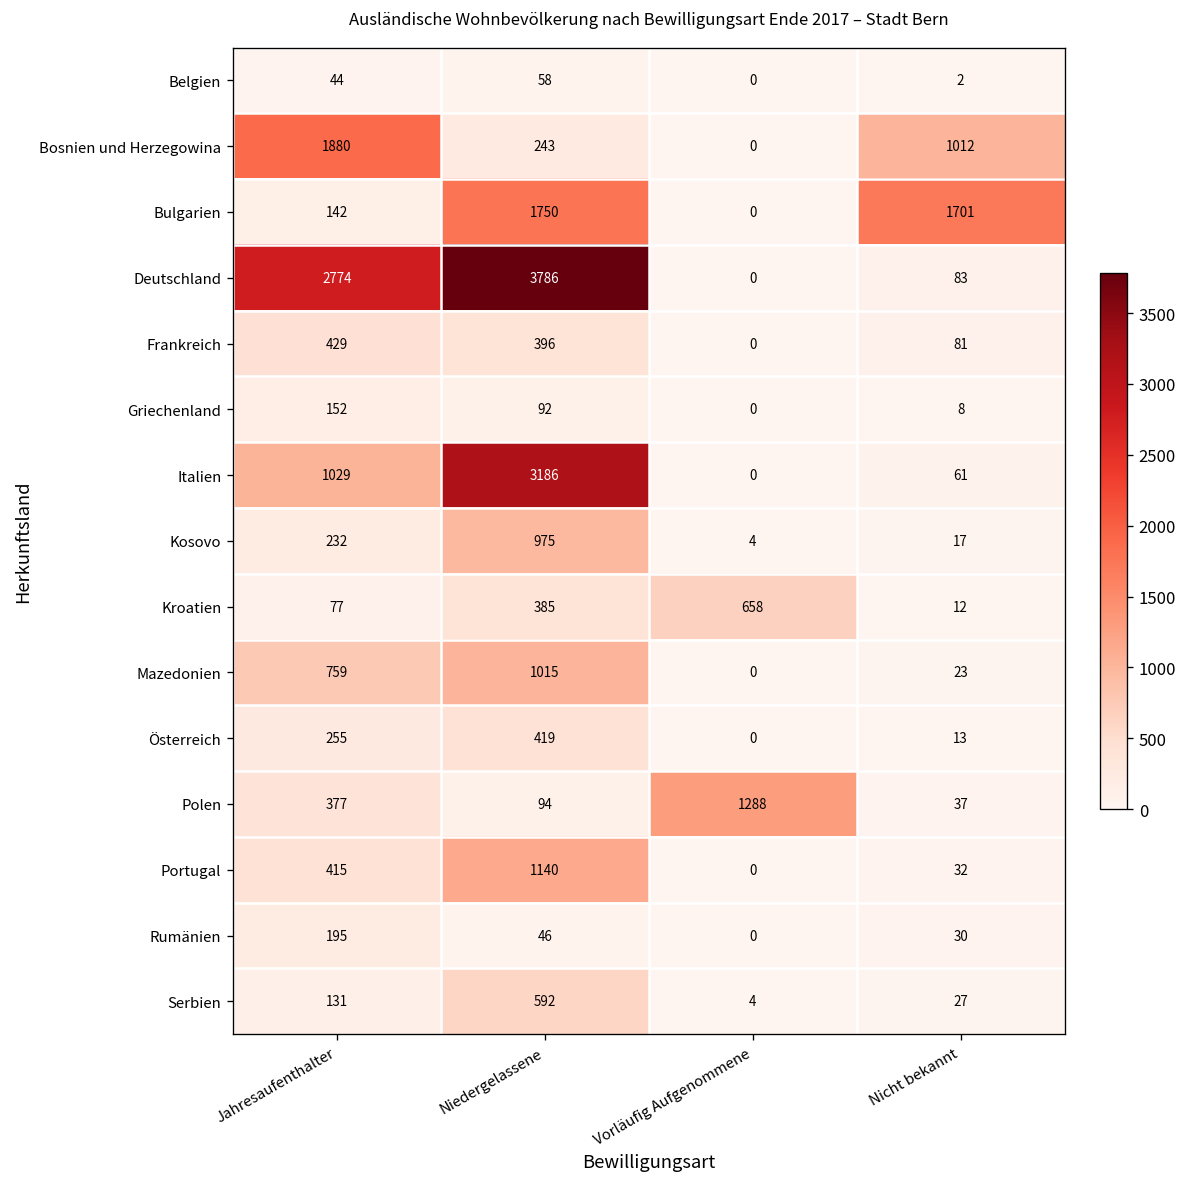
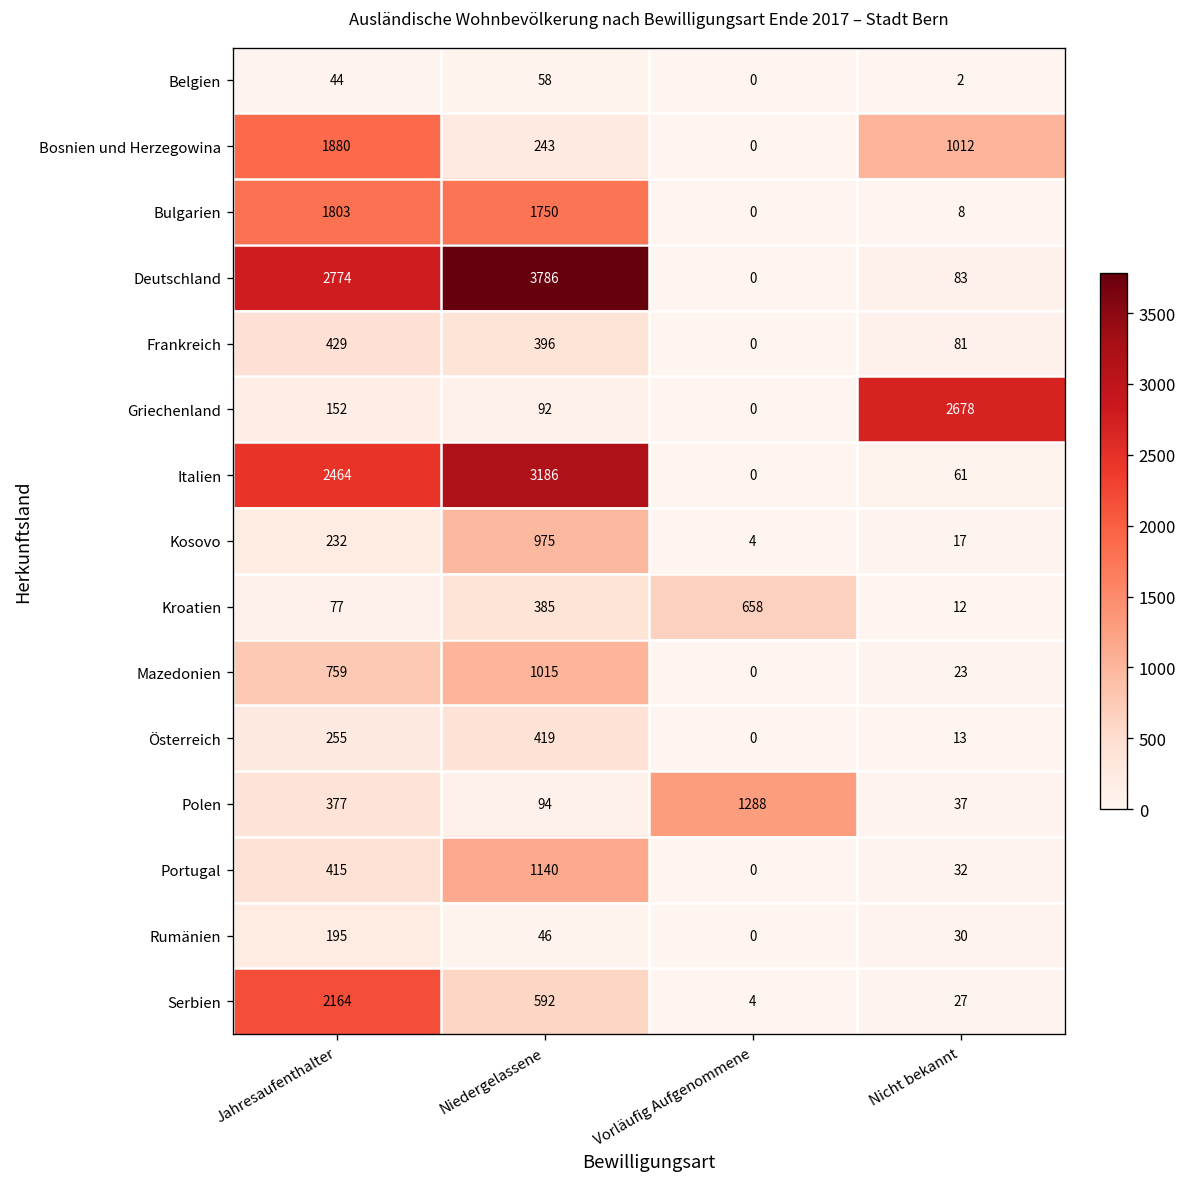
  {
    "Belgien": {
      "Jahresaufenthalter": 44,
      "Niedergelassene": 58,
      "Vorläufig Aufgenommene": 0,
      "Nicht bekannt": 2
    },
    "Bosnien und Herzegowina": {
      "Jahresaufenthalter": 1880,
      "Niedergelassene": 243,
      "Vorläufig Aufgenommene": 0,
      "Nicht bekannt": 1012
    },
    "Bulgarien": {
-     "Jahresaufenthalter": 142,
+     "Jahresaufenthalter": 1803,
      "Niedergelassene": 1750,
      "Vorläufig Aufgenommene": 0,
-     "Nicht bekannt": 1701
+     "Nicht bekannt": 8
    },
    "Deutschland": {
      "Jahresaufenthalter": 2774,
      "Niedergelassene": 3786,
      "Vorläufig Aufgenommene": 0,
      "Nicht bekannt": 83
    },
    "Frankreich": {
      "Jahresaufenthalter": 429,
      "Niedergelassene": 396,
      "Vorläufig Aufgenommene": 0,
      "Nicht bekannt": 81
    },
    "Griechenland": {
      "Jahresaufenthalter": 152,
      "Niedergelassene": 92,
      "Vorläufig Aufgenommene": 0,
-     "Nicht bekannt": 8
+     "Nicht bekannt": 2678
    },
    "Italien": {
-     "Jahresaufenthalter": 1029,
+     "Jahresaufenthalter": 2464,
      "Niedergelassene": 3186,
      "Vorläufig Aufgenommene": 0,
      "Nicht bekannt": 61
    },
    "Kosovo": {
      "Jahresaufenthalter": 232,
      "Niedergelassene": 975,
      "Vorläufig Aufgenommene": 4,
      "Nicht bekannt": 17
    },
    "Kroatien": {
      "Jahresaufenthalter": 77,
      "Niedergelassene": 385,
      "Vorläufig Aufgenommene": 658,
      "Nicht bekannt": 12
    },
    "Mazedonien": {
      "Jahresaufenthalter": 759,
      "Niedergelassene": 1015,
      "Vorläufig Aufgenommene": 0,
      "Nicht bekannt": 23
    },
    "Österreich": {
      "Jahresaufenthalter": 255,
      "Niedergelassene": 419,
      "Vorläufig Aufgenommene": 0,
      "Nicht bekannt": 13
    },
    "Polen": {
      "Jahresaufenthalter": 377,
      "Niedergelassene": 94,
      "Vorläufig Aufgenommene": 1288,
      "Nicht bekannt": 37
    },
    "Portugal": {
      "Jahresaufenthalter": 415,
      "Niedergelassene": 1140,
      "Vorläufig Aufgenommene": 0,
      "Nicht bekannt": 32
    },
    "Rumänien": {
      "Jahresaufenthalter": 195,
      "Niedergelassene": 46,
      "Vorläufig Aufgenommene": 0,
      "Nicht bekannt": 30
    },
    "Serbien": {
-     "Jahresaufenthalter": 131,
+     "Jahresaufenthalter": 2164,
      "Niedergelassene": 592,
      "Vorläufig Aufgenommene": 4,
      "Nicht bekannt": 27
    }
  }
